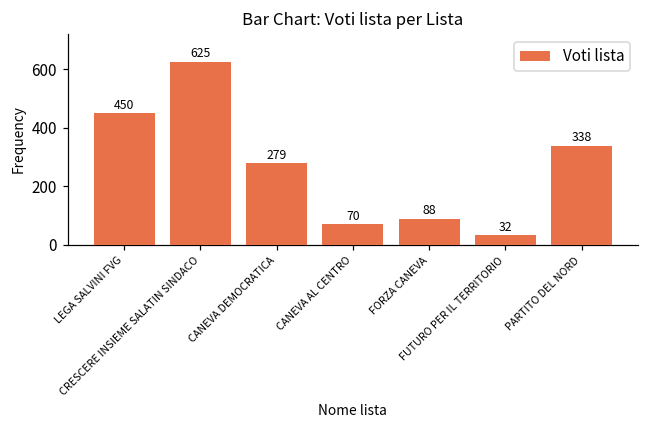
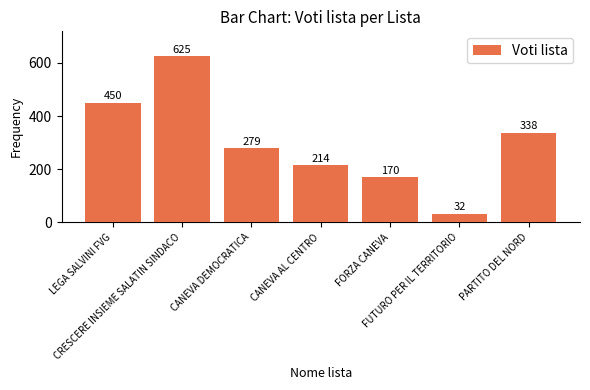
  {
    "LEGA SALVINI FVG": 450,
    "CRESCERE INSIEME SALATIN SINDACO": 625,
    "CANEVA DEMOCRATICA": 279,
-   "CANEVA AL CENTRO": 70,
-   "FORZA CANEVA": 88,
+   "CANEVA AL CENTRO": 214,
+   "FORZA CANEVA": 170,
    "FUTURO PER IL TERRITORIO": 32,
    "PARTITO DEL NORD": 338
  }
